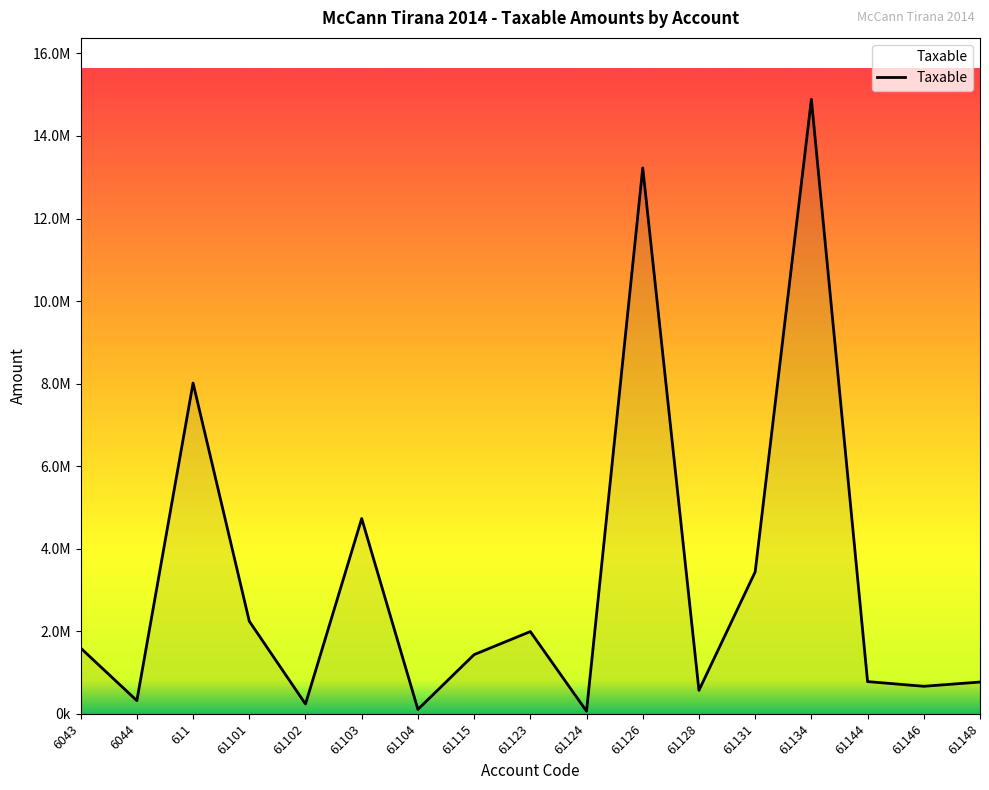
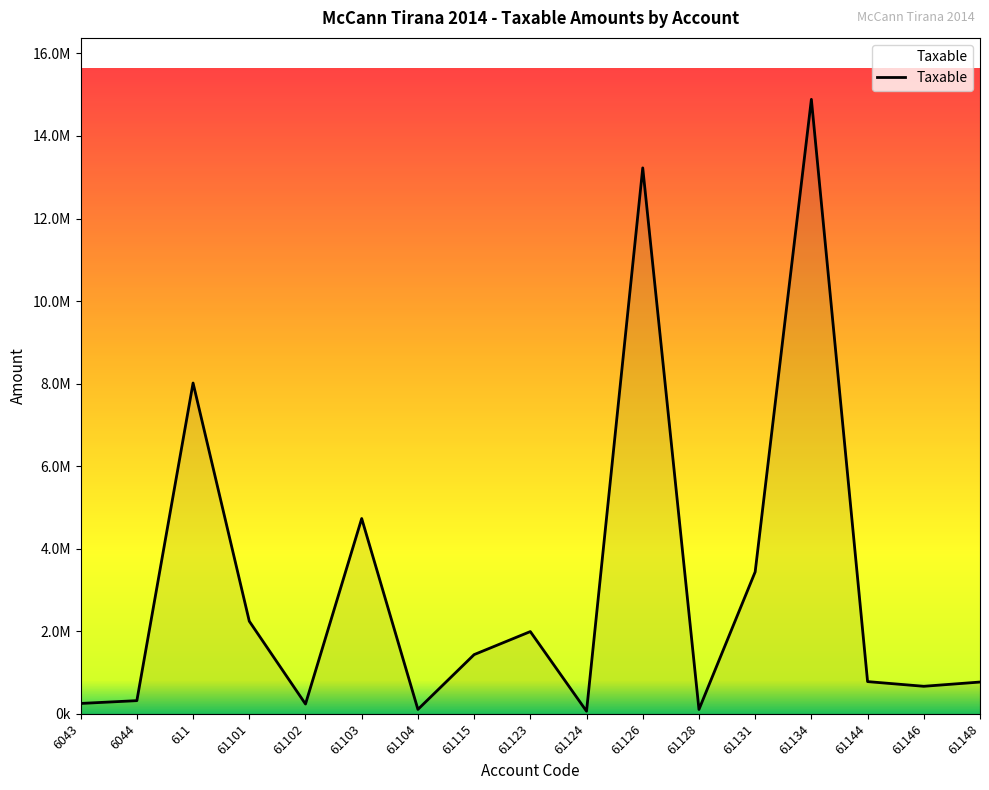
  {
-   "6043": 1600000,
+   "6043": 300000,
    "6044": 300000,
    "611": 8000000,
    "61101": 2200000,
    "61102": 200000,
    "61103": 4700000,
    "61104": 100000,
    "61115": 1400000,
    "61123": 2000000,
    "61124": 100000,
    "61126": 13200000,
-   "61128": 600000,
+   "61128": 100000,
    "61131": 3400000,
    "61134": 14900000,
    "61144": 800000,
    "61146": 700000,
    "61148": 800000
  }
